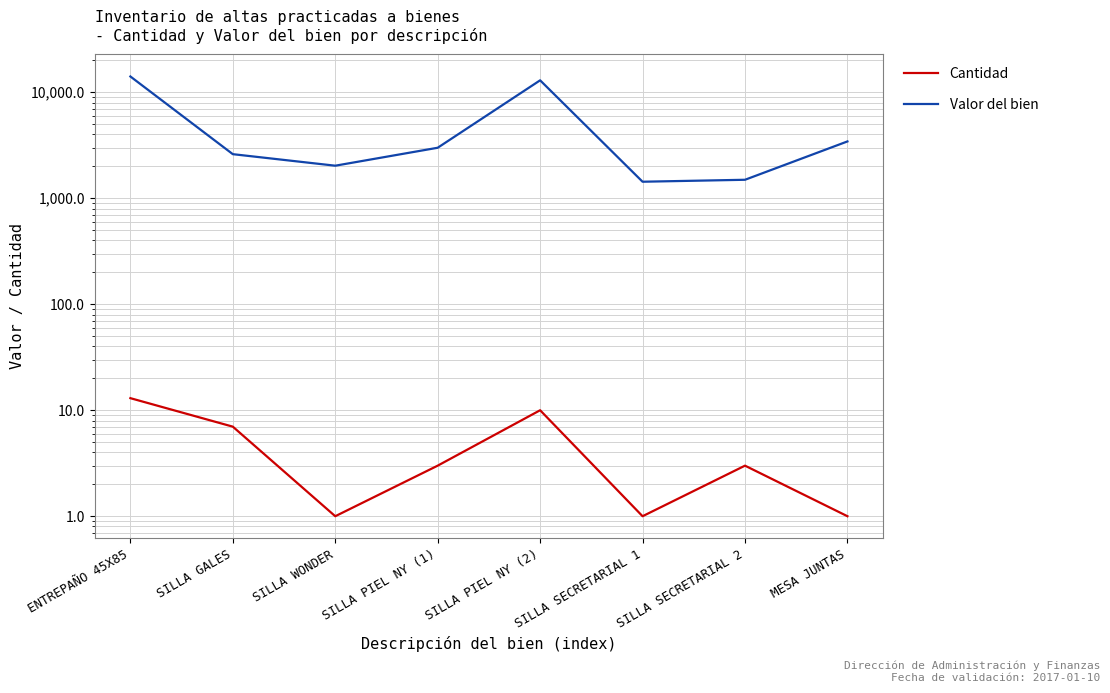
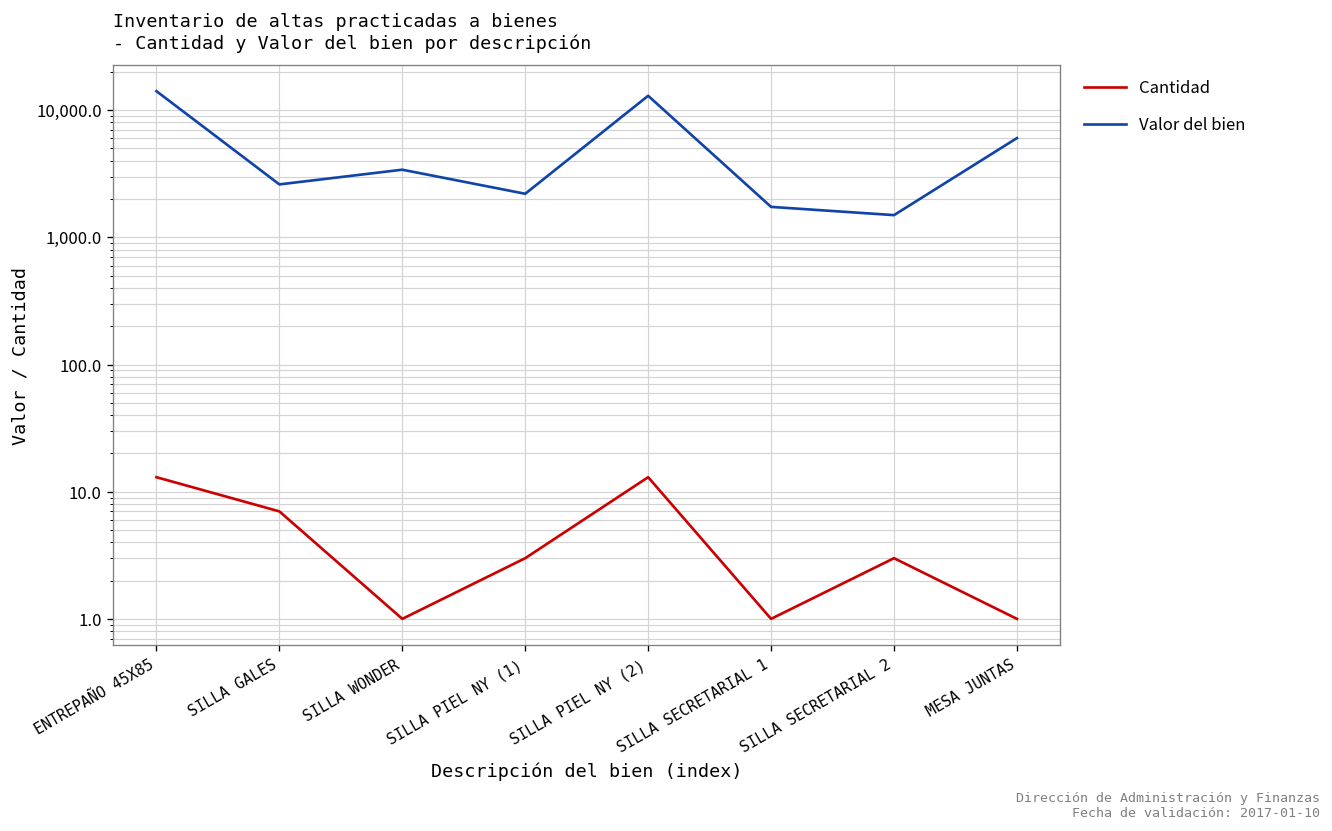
  {
    "Cantidad": {
      "ENTREPAÑO 45X85": "13",
      "SILLA GALES": "7",
      "SILLA WONDER": "1",
      "SILLA PIEL NY (1)": "3",
-     "SILLA PIEL NY (2)": "10",
+     "SILLA PIEL NY (2)": "13",
      "SILLA SECRETARIAL 1": "1",
      "SILLA SECRETARIAL 2": "3",
      "MESA JUNTAS": "1"
    },
    "Valor del bien": {
      "ENTREPAÑO 45X85": "14,000",
      "SILLA GALES": "2,600",
-     "SILLA WONDER": "2,000",
-     "SILLA PIEL NY (1)": "3,000",
+     "SILLA WONDER": "3,400",
+     "SILLA PIEL NY (1)": "2,200",
      "SILLA PIEL NY (2)": "13,000",
-     "SILLA SECRETARIAL 1": "1,400",
+     "SILLA SECRETARIAL 1": "1,700",
      "SILLA SECRETARIAL 2": "1,500",
-     "MESA JUNTAS": "3,400"
+     "MESA JUNTAS": "6,000"
    }
  }
